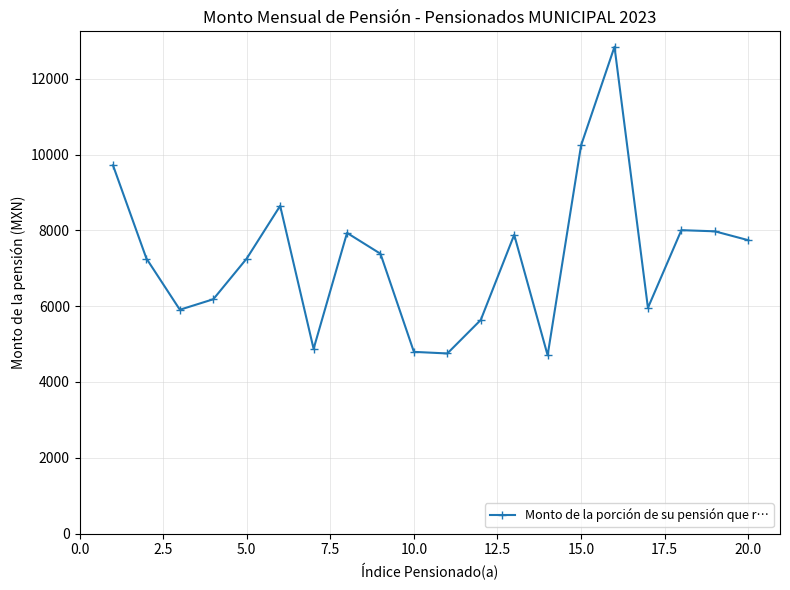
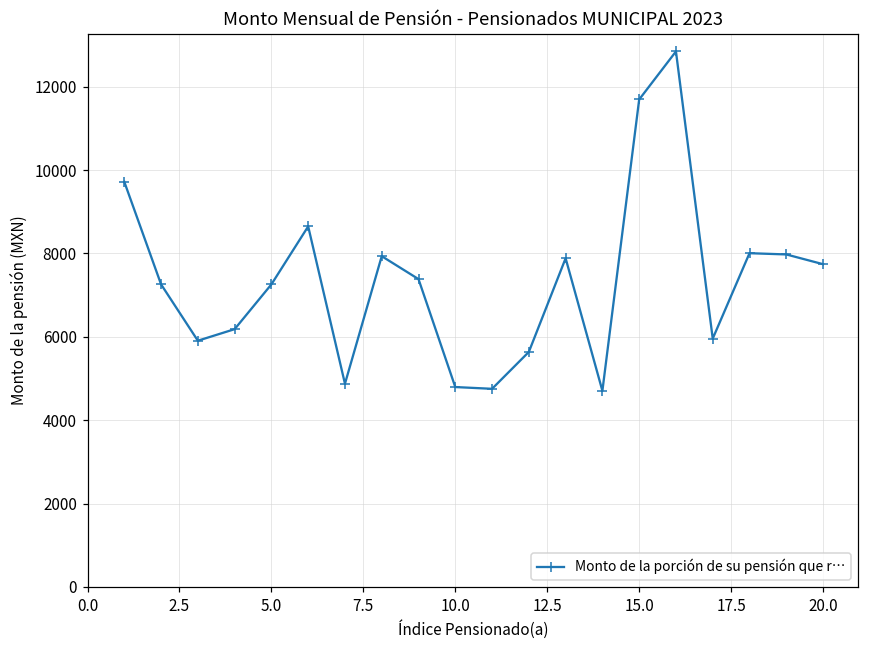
  {
    "5.0": 7300,
    "10.0": 4800,
-   "15.0": 10200,
+   "15.0": 11700,
    "20.0": 7700
  }
